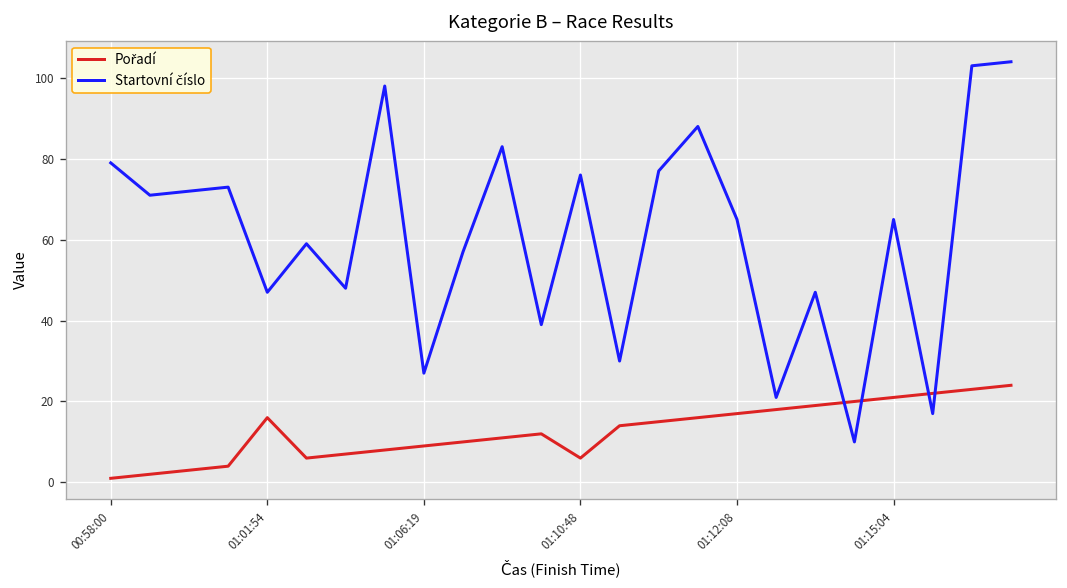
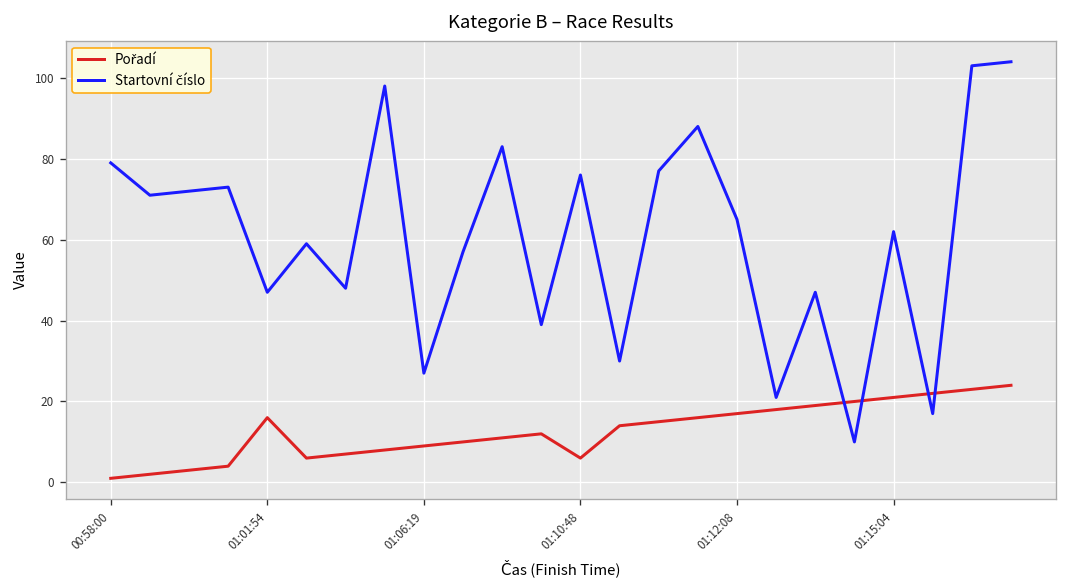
  {
    "Pořadí": {
      "00:58:00": 1,
      "01:01:54": 16,
      "01:06:19": 9,
      "01:10:48": 6,
      "01:12:08": 17,
      "01:15:04": 21
    },
    "Startovní číslo": {
      "00:58:00": 79,
      "01:01:54": 47,
      "01:06:19": 27,
      "01:10:48": 76,
      "01:12:08": 65,
-     "01:15:04": 65
+     "01:15:04": 62
    }
  }
